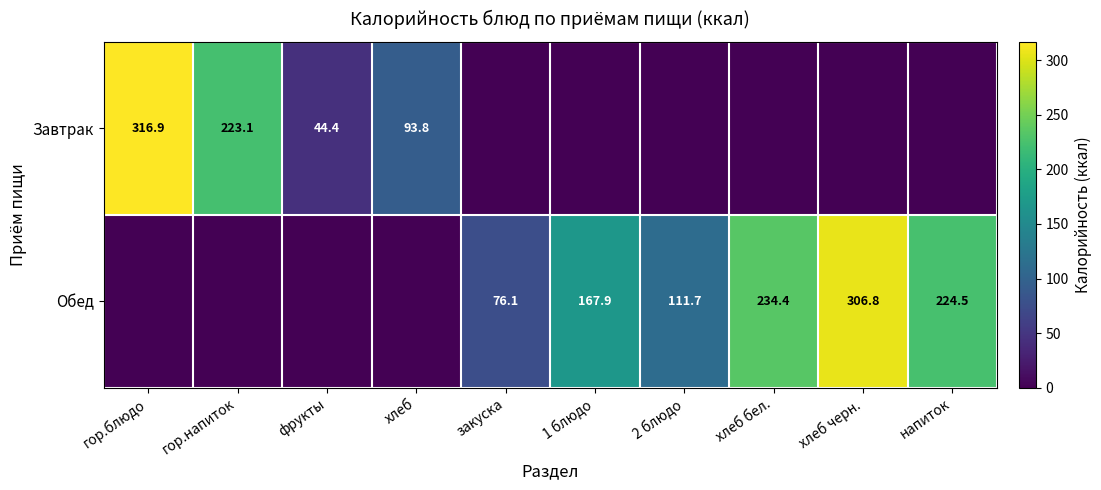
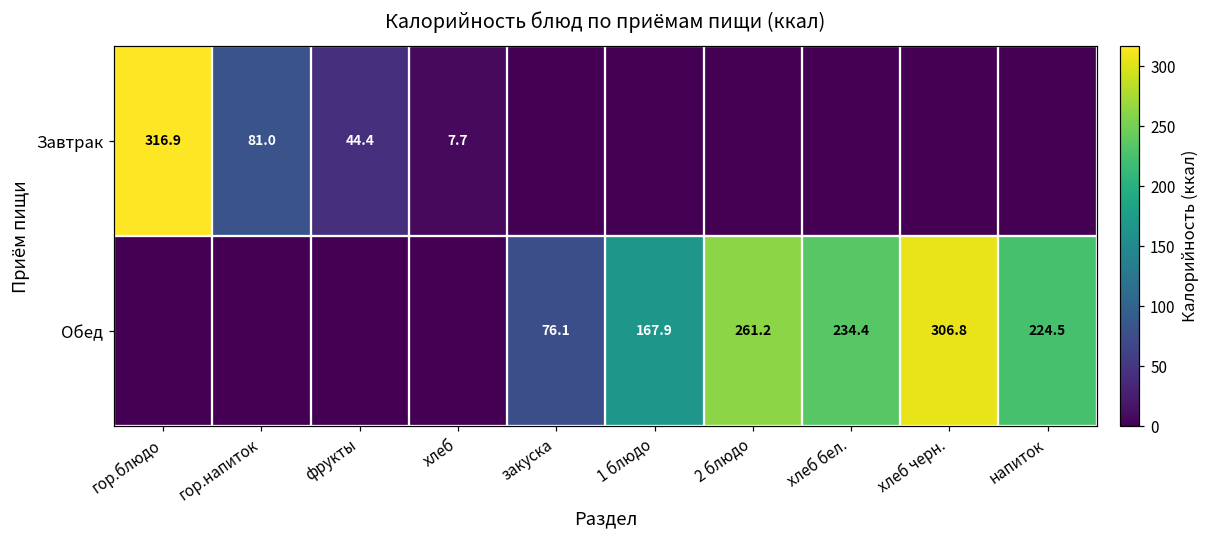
  {
    "Завтрак": {
      "гор.блюдо": 316.9,
-     "гор.напиток": 223.1,
+     "гор.напиток": 81.0,
      "фрукты": 44.4,
-     "хлеб": 93.8
+     "хлеб": 7.7
    },
    "Обед": {
      "закуска": 76.1,
      "1 блюдо": 167.9,
-     "2 блюдо": 111.7,
+     "2 блюдо": 261.2,
      "хлеб бел.": 234.4,
      "хлеб черн.": 306.8,
      "напиток": 224.5
    }
  }
